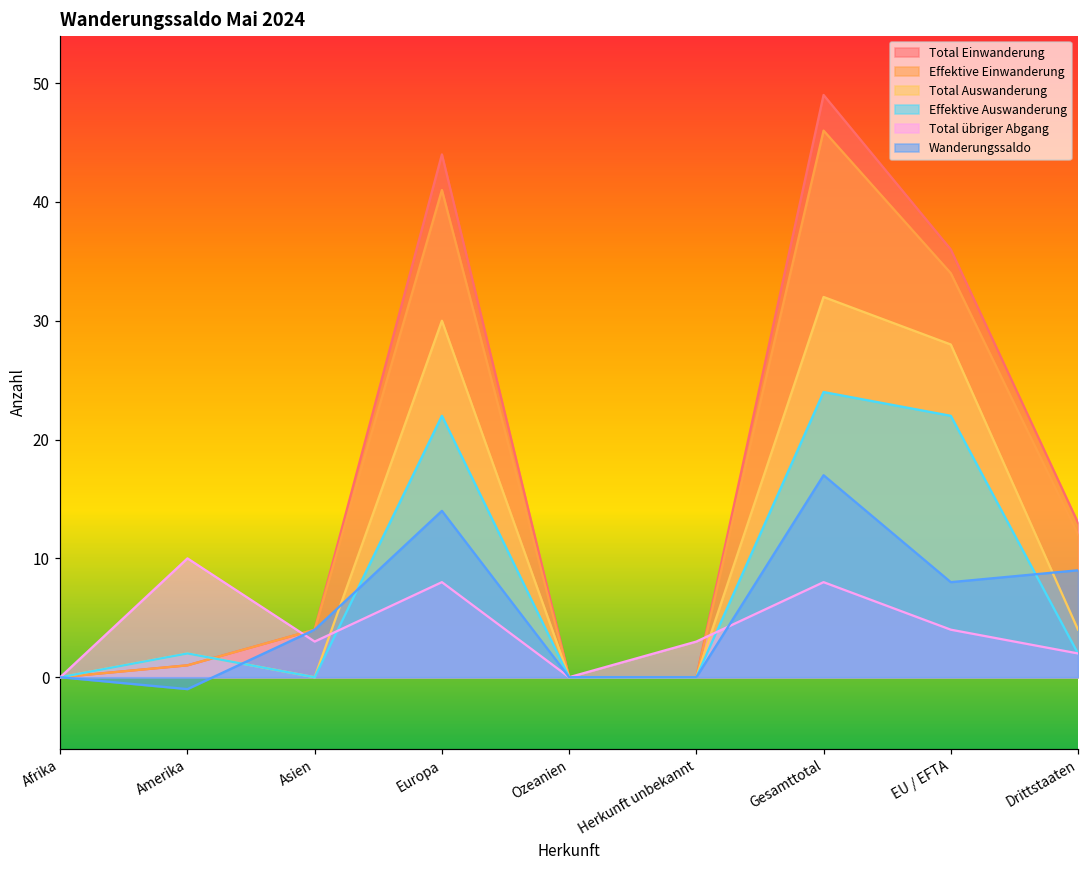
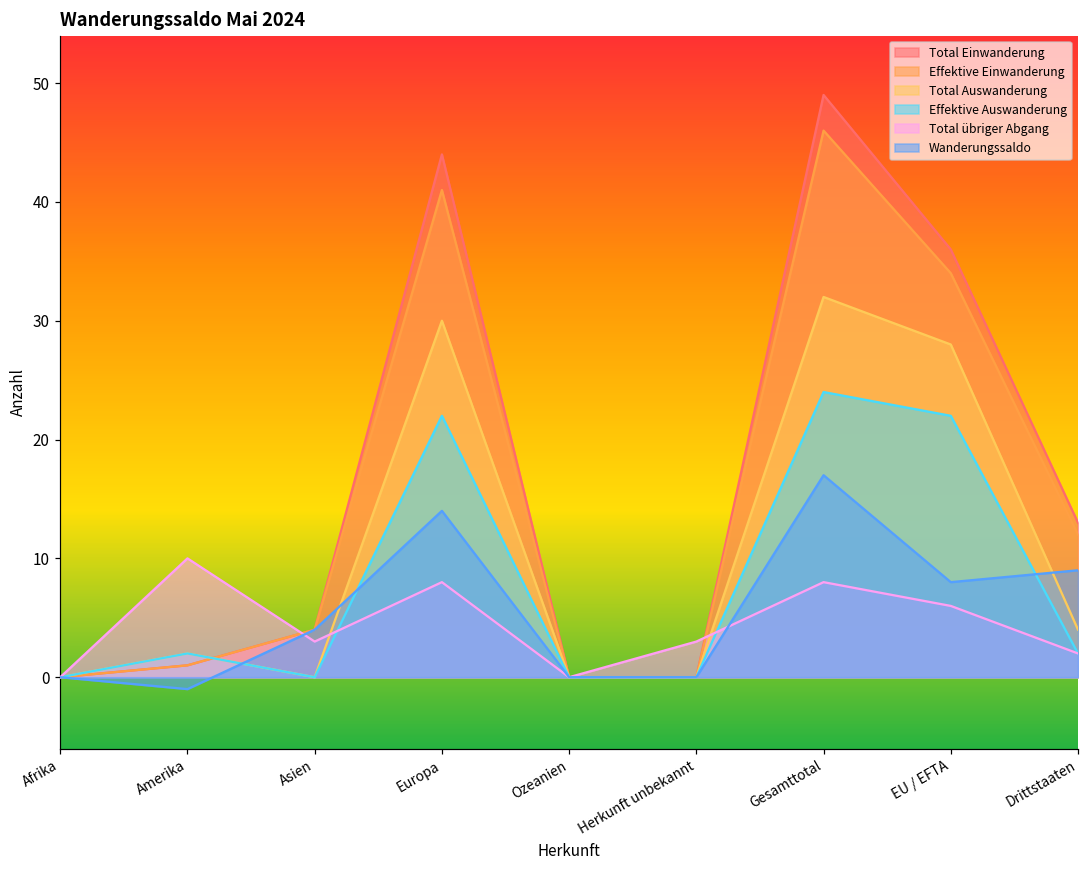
  {
    "Total übriger Abgang": {
      "Amerika": 10,
      "Asien": 3,
      "Europa": 8,
      "Herkunft unbekannt": 3,
      "Gesamttotal": 8,
-     "EU / EFTA": 4
+     "EU / EFTA": 6
    }
  }
